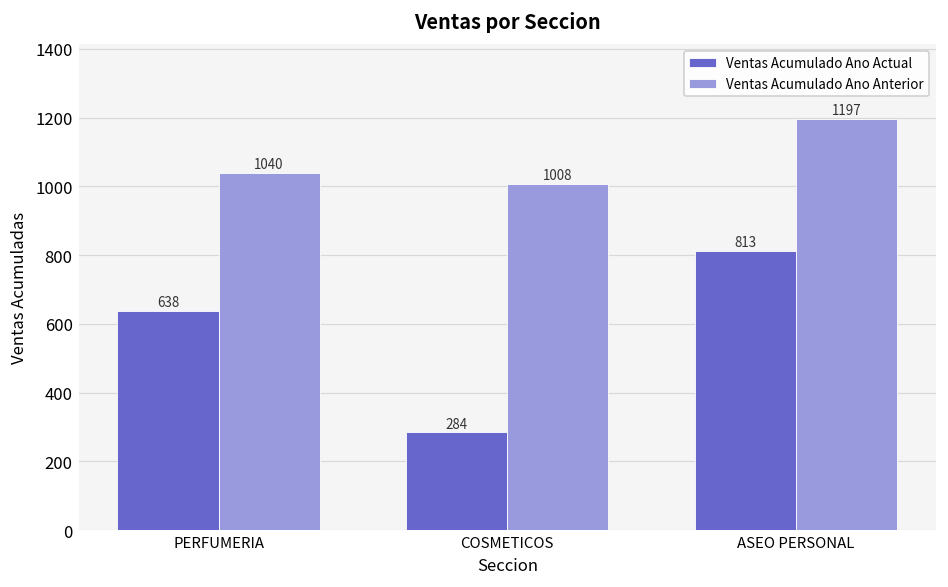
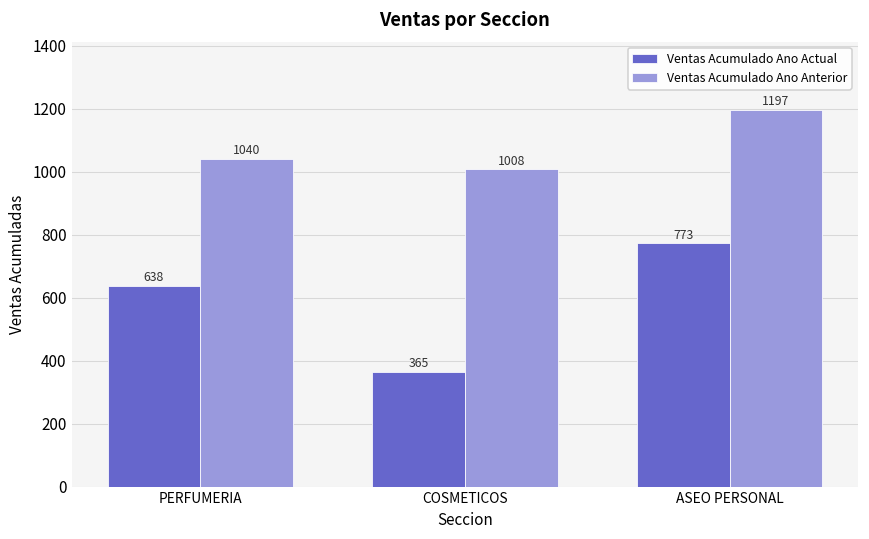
  {
    "Ventas Acumulado Ano Actual": {
      "PERFUMERIA": 638,
-     "COSMETICOS": 284,
-     "ASEO PERSONAL": 813
+     "COSMETICOS": 365,
+     "ASEO PERSONAL": 773
    },
    "Ventas Acumulado Ano Anterior": {
      "PERFUMERIA": 1040,
      "COSMETICOS": 1008,
      "ASEO PERSONAL": 1197
    }
  }
